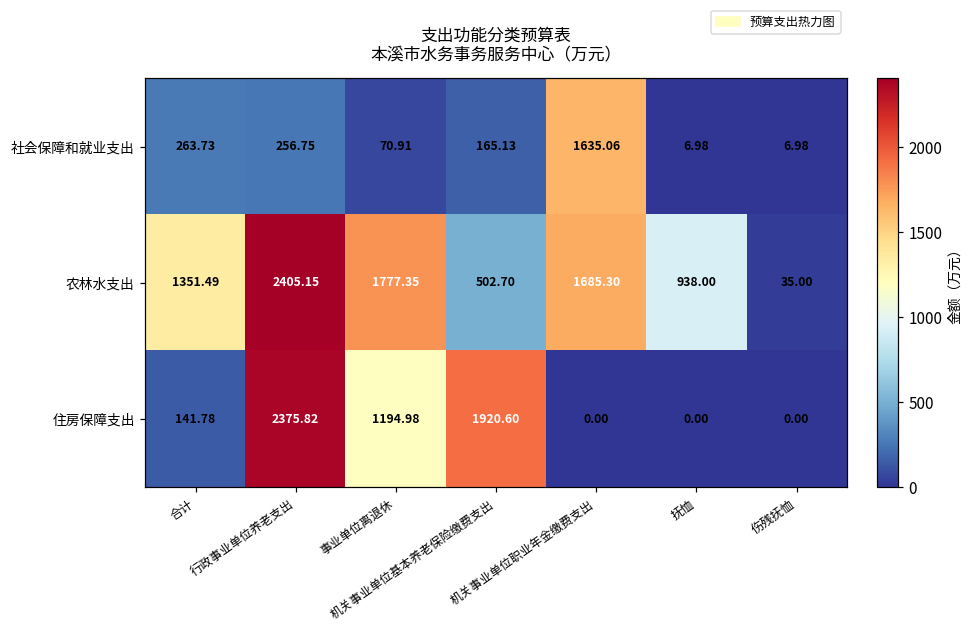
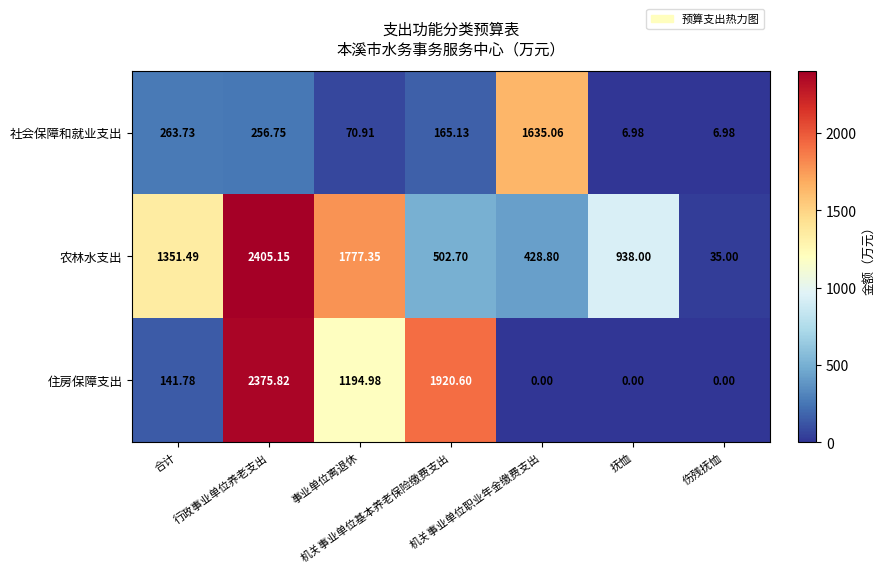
  {
    "社会保障和就业支出": {
      "合计": 263.73,
      "行政事业单位养老支出": 256.75,
      "事业单位离退休": 70.91,
      "机关事业单位基本养老保险缴费支出": 165.13,
      "机关事业单位职业年金缴费支出": 1635.06,
      "抚恤": 6.98,
      "伤残抚恤": 6.98
    },
    "农林水支出": {
      "合计": 1351.49,
      "行政事业单位养老支出": 2405.15,
      "事业单位离退休": 1777.35,
      "机关事业单位基本养老保险缴费支出": 502.70,
-     "机关事业单位职业年金缴费支出": 1685.30,
+     "机关事业单位职业年金缴费支出": 428.80,
      "抚恤": 938.00,
      "伤残抚恤": 35.00
    },
    "住房保障支出": {
      "合计": 141.78,
      "行政事业单位养老支出": 2375.82,
      "事业单位离退休": 1194.98,
      "机关事业单位基本养老保险缴费支出": 1920.60,
      "机关事业单位职业年金缴费支出": 0.00,
      "抚恤": 0.00,
      "伤残抚恤": 0.00
    }
  }
